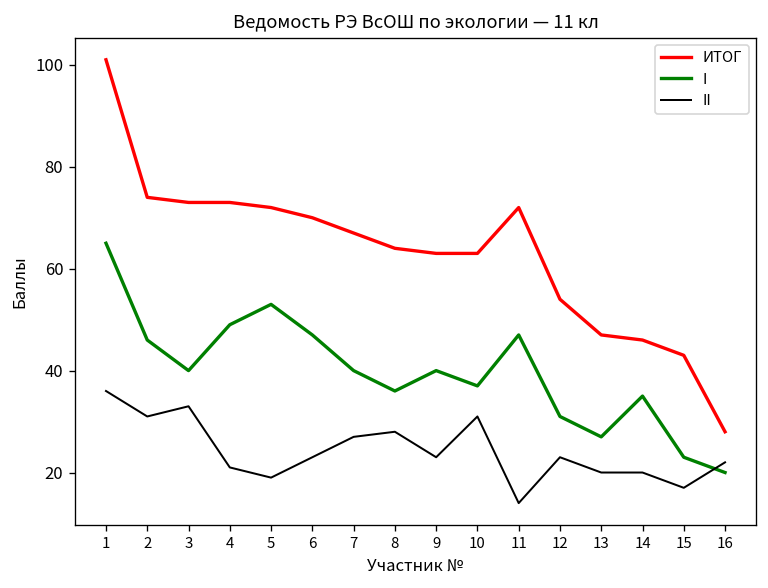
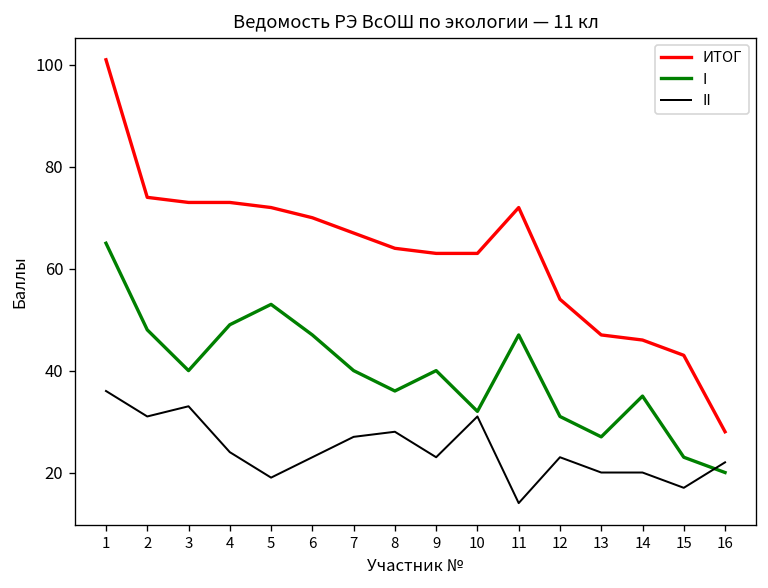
  {
    "ИТОГ": {
      "1": 101,
      "2": 74,
      "3": 73,
      "4": 73,
      "5": 72,
      "6": 70,
      "7": 67,
      "8": 64,
      "9": 63,
      "10": 63,
      "11": 72,
      "12": 54,
      "13": 47,
      "14": 46,
      "15": 43,
      "16": 28
    },
    "I": {
      "1": 65,
-     "2": 46,
+     "2": 48,
      "3": 40,
      "4": 49,
      "5": 53,
      "6": 47,
      "7": 40,
      "8": 36,
      "9": 40,
-     "10": 37,
+     "10": 32,
      "11": 47,
      "12": 31,
      "13": 27,
      "14": 35,
      "15": 23,
      "16": 20
    },
    "II": {
      "1": 36,
      "2": 31,
      "3": 33,
-     "4": 21,
+     "4": 24,
      "5": 19,
      "6": 23,
      "7": 27,
      "8": 28,
      "9": 23,
      "10": 31,
      "11": 14,
      "12": 23,
      "13": 20,
      "14": 20,
      "15": 17,
      "16": 22
    }
  }
